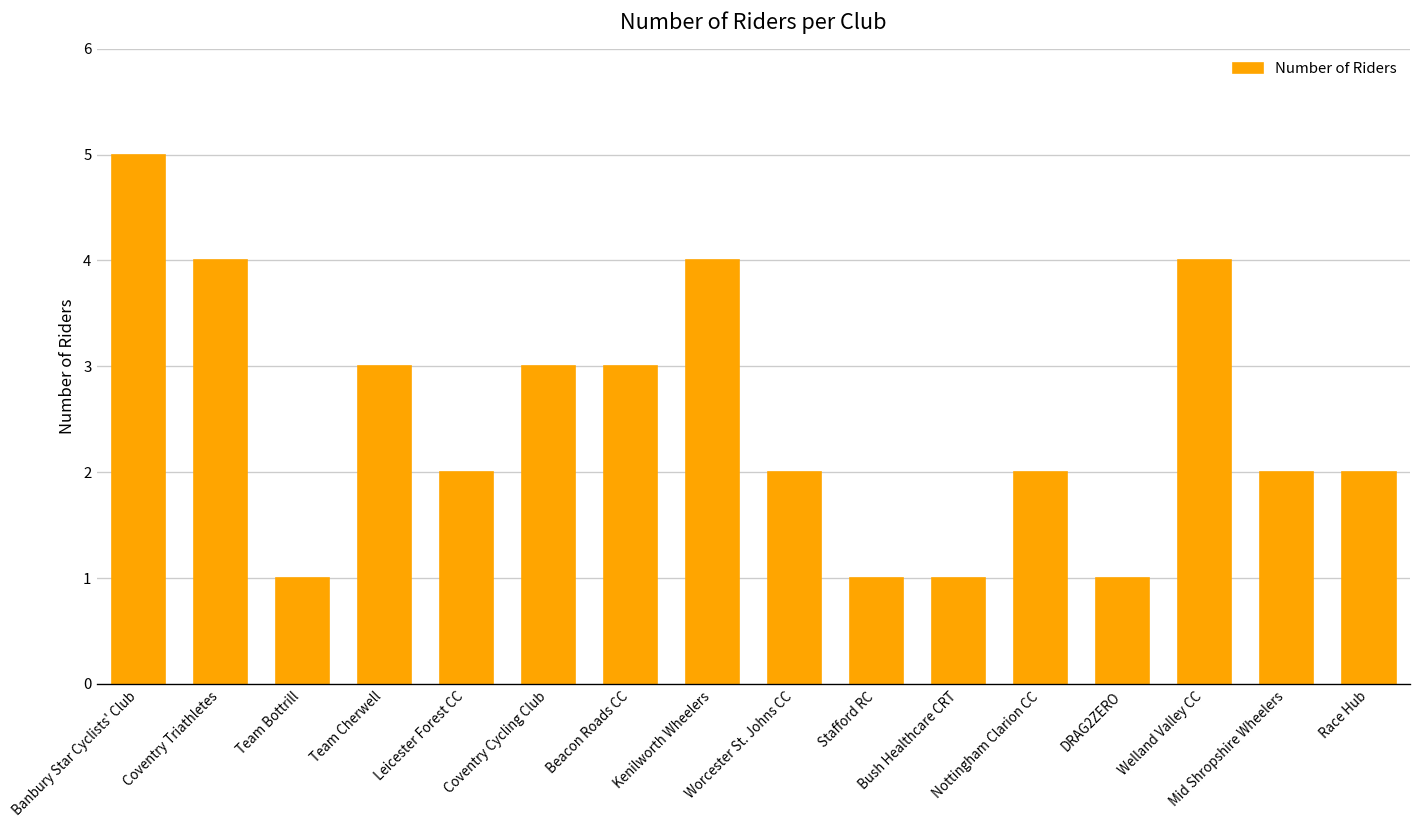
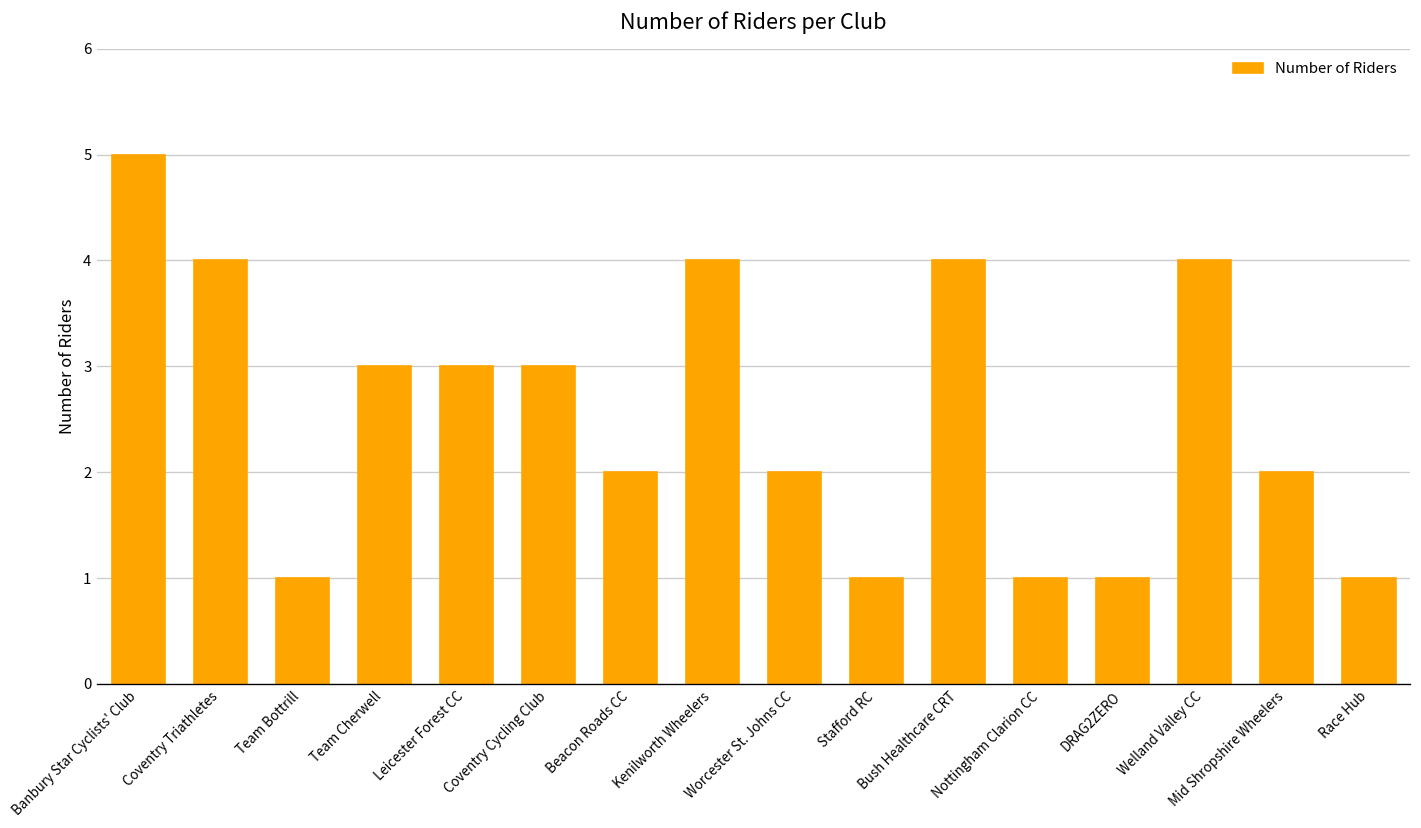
  {
    "Banbury Star Cyclists' Club": 5,
    "Coventry Triathletes": 4,
    "Team Bottrill": 1,
    "Team Cherwell": 3,
-   "Leicester Forest CC": 2,
+   "Leicester Forest CC": 3,
    "Coventry Cycling Club": 3,
-   "Beacon Roads CC": 3,
+   "Beacon Roads CC": 2,
    "Kenilworth Wheelers": 4,
    "Worcester St. Johns CC": 2,
    "Stafford RC": 1,
-   "Bush Healthcare CRT": 1,
-   "Nottingham Clarion CC": 2,
+   "Bush Healthcare CRT": 4,
+   "Nottingham Clarion CC": 1,
    "DRAG2ZERO": 1,
    "Welland Valley CC": 4,
    "Mid Shropshire Wheelers": 2,
-   "Race Hub": 2
+   "Race Hub": 1
  }
